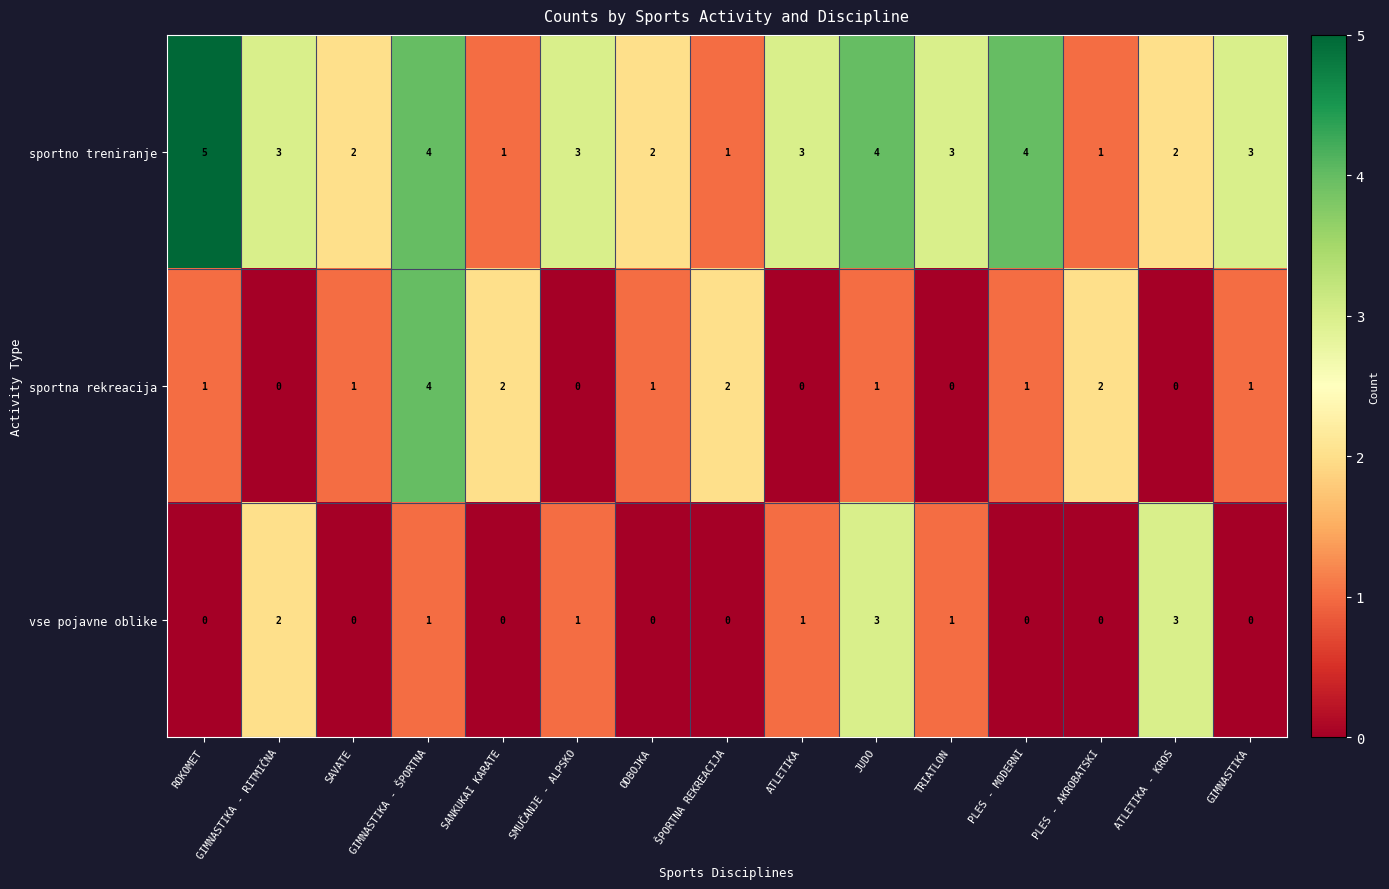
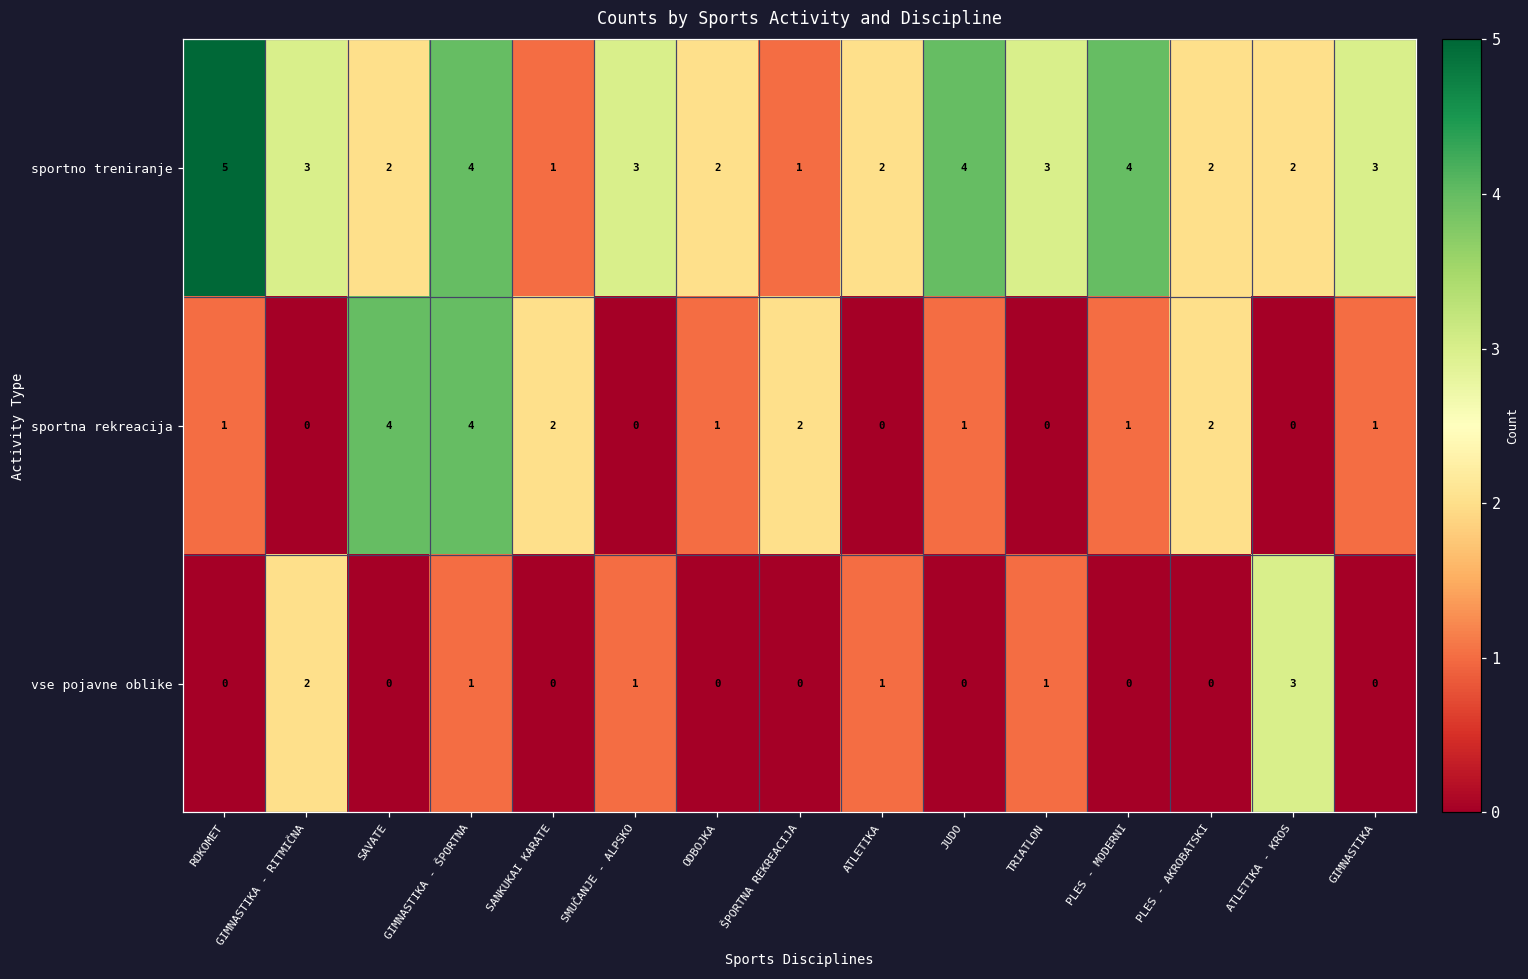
  {
    "sportno treniranje": {
      "ROKOMET": 5,
      "GIMNASTIKA - RITMIČNA": 3,
      "SAVATE": 2,
      "GIMNASTIKA - ŠPORTNA": 4,
      "SANKUKAI KARATE": 1,
      "SMUČANJE - ALPSKO": 3,
      "ODBOJKA": 2,
      "ŠPORTNA REKREACIJA": 1,
-     "ATLETIKA": 3,
+     "ATLETIKA": 2,
      "JUDO": 4,
      "TRIATLON": 3,
      "PLES - MODERNI": 4,
-     "PLES - AKROBATSKI": 1,
+     "PLES - AKROBATSKI": 2,
      "ATLETIKA - KROS": 2,
      "GIMNASTIKA": 3
    },
    "sportna rekreacija": {
      "ROKOMET": 1,
      "GIMNASTIKA - RITMIČNA": 0,
-     "SAVATE": 1,
+     "SAVATE": 4,
      "GIMNASTIKA - ŠPORTNA": 4,
      "SANKUKAI KARATE": 2,
      "SMUČANJE - ALPSKO": 0,
      "ODBOJKA": 1,
      "ŠPORTNA REKREACIJA": 2,
      "ATLETIKA": 0,
      "JUDO": 1,
      "TRIATLON": 0,
      "PLES - MODERNI": 1,
      "PLES - AKROBATSKI": 2,
      "ATLETIKA - KROS": 0,
      "GIMNASTIKA": 1
    },
    "vse pojavne oblike": {
      "ROKOMET": 0,
      "GIMNASTIKA - RITMIČNA": 2,
      "SAVATE": 0,
      "GIMNASTIKA - ŠPORTNA": 1,
      "SANKUKAI KARATE": 0,
      "SMUČANJE - ALPSKO": 1,
      "ODBOJKA": 0,
      "ŠPORTNA REKREACIJA": 0,
      "ATLETIKA": 1,
-     "JUDO": 3,
+     "JUDO": 0,
      "TRIATLON": 1,
      "PLES - MODERNI": 0,
      "PLES - AKROBATSKI": 0,
      "ATLETIKA - KROS": 3,
      "GIMNASTIKA": 0
    }
  }
